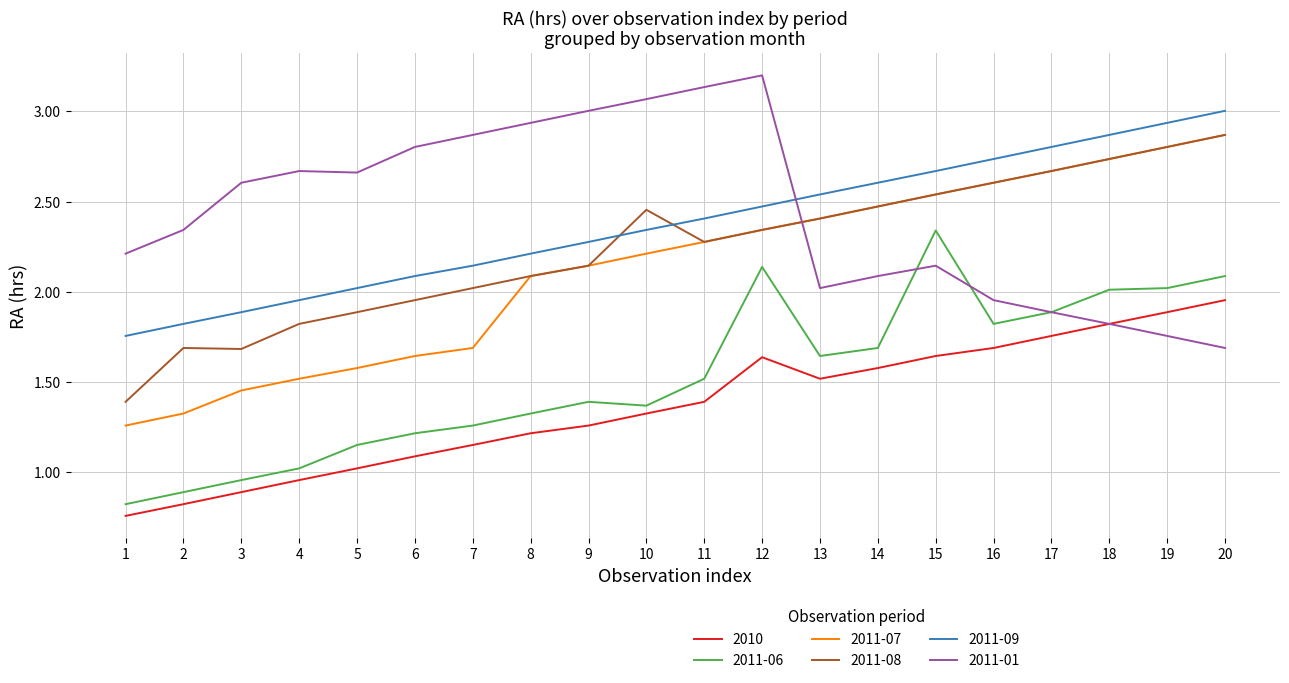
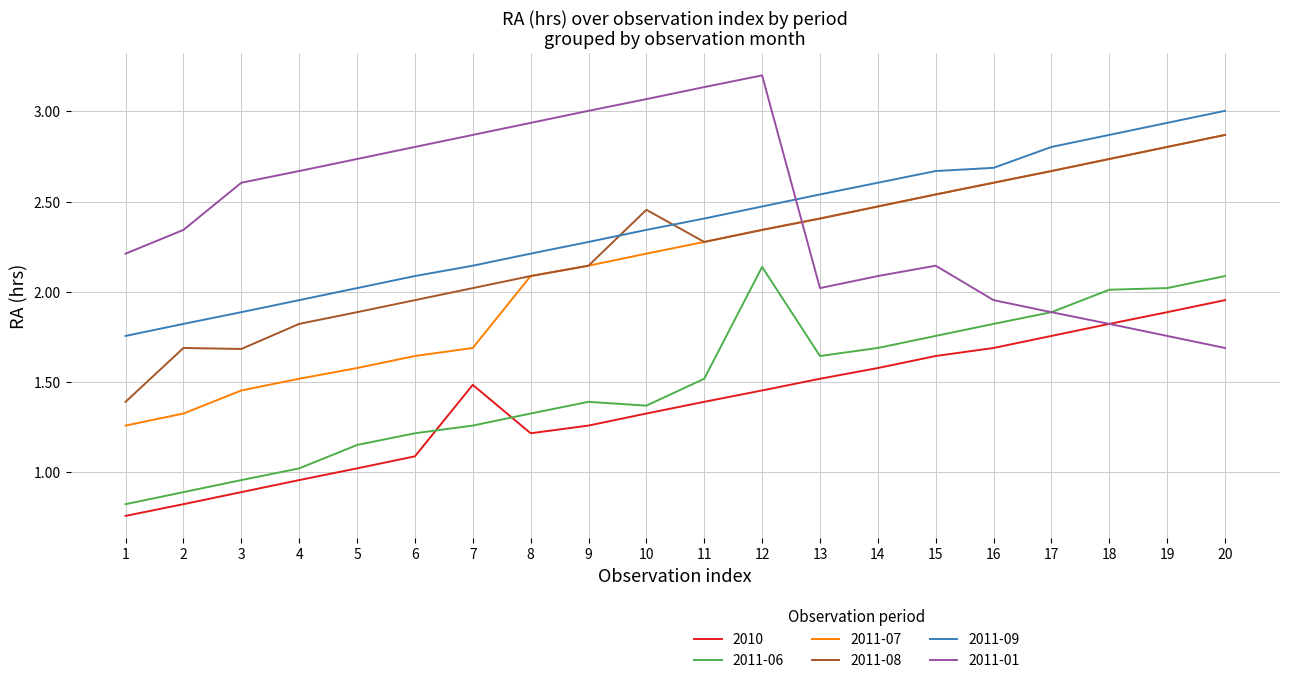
  {
    "2010": {
      "1": 0.76,
      "2": 0.82,
      "3": 0.89,
      "4": 0.96,
      "5": 1.02,
      "6": 1.09,
-     "7": 1.15,
+     "7": 1.49,
      "8": 1.22,
      "9": 1.26,
      "10": 1.33,
      "11": 1.39,
-     "12": 1.64,
+     "12": 1.45,
      "13": 1.52,
      "14": 1.58,
      "15": 1.65,
      "16": 1.69,
      "17": 1.76,
      "19": 1.89,
      "20": 1.95
    },
    "2011-06": {
      "1": 0.82,
      "2": 0.89,
      "3": 0.96,
      "4": 1.02,
      "5": 1.15,
      "6": 1.22,
      "7": 1.26,
      "8": 1.33,
      "9": 1.39,
      "10": 1.37,
      "11": 1.52,
      "12": 2.14,
      "13": 1.65,
      "14": 1.69,
-     "15": 2.34,
+     "15": 1.76,
      "16": 1.82,
      "18": 2.01,
      "19": 2.02,
      "20": 2.09
    },
    "2011-07": {
      "1": 1.26,
      "2": 1.33,
      "3": 1.45,
      "4": 1.52,
      "5": 1.58,
      "6": 1.65,
      "7": 1.69,
      "10": 2.21
    },
    "2011-08": {
      "1": 1.39,
      "2": 1.69,
      "3": 1.68,
      "4": 1.82,
      "5": 1.89,
      "6": 1.95,
      "7": 2.02,
      "10": 2.46
    },
    "2011-09": {
      "1": 1.76,
      "2": 1.82,
      "3": 1.89,
      "4": 1.95,
      "5": 2.02,
      "6": 2.09,
      "7": 2.15,
      "8": 2.21,
      "9": 2.28,
      "10": 2.34,
      "11": 2.41,
      "12": 2.47,
      "13": 2.54,
      "14": 2.61,
      "15": 2.67,
-     "16": 2.74,
+     "16": 2.69,
      "17": 2.80,
      "18": 2.87,
      "19": 2.94,
      "20": 3.00
    },
    "2011-01": {
      "1": 2.21,
      "2": 2.34,
      "3": 2.61,
      "4": 2.67,
-     "5": 2.66,
+     "5": 2.74,
      "6": 2.80,
      "7": 2.87,
      "8": 2.94,
      "9": 3.00,
      "10": 3.07,
      "11": 3.14,
      "12": 3.20,
      "13": 2.02,
      "14": 2.09,
      "15": 2.15,
      "16": 1.95,
      "19": 1.76,
      "20": 1.69
    }
  }
